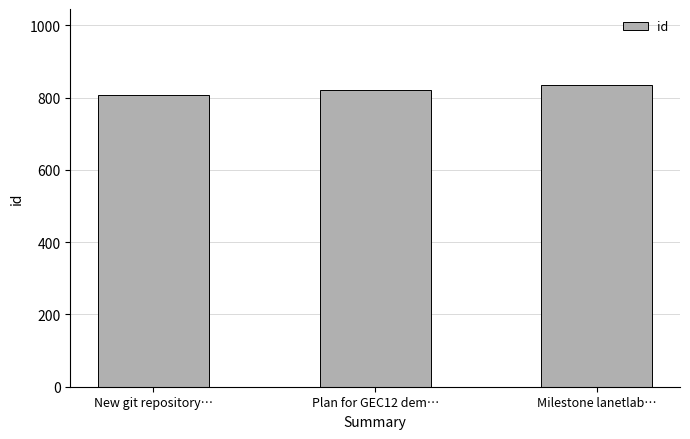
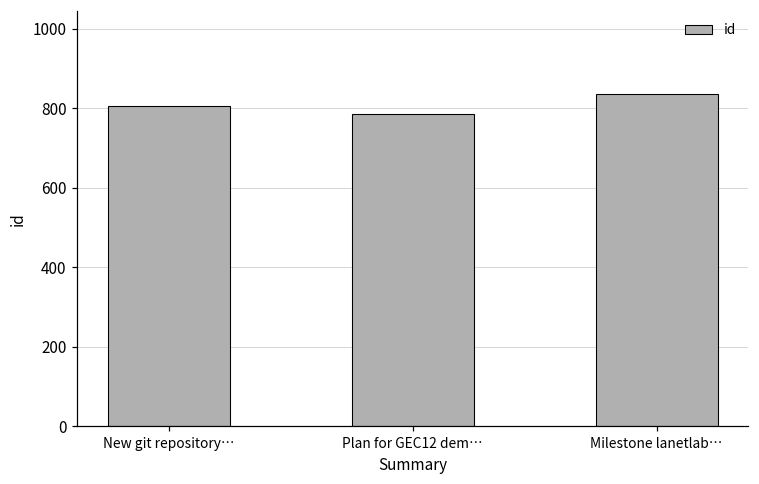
  {
    "New git repository…": 810,
-   "Plan for GEC12 dem…": 820,
+   "Plan for GEC12 dem…": 790,
    "Milestone lanetlab…": 840
  }
